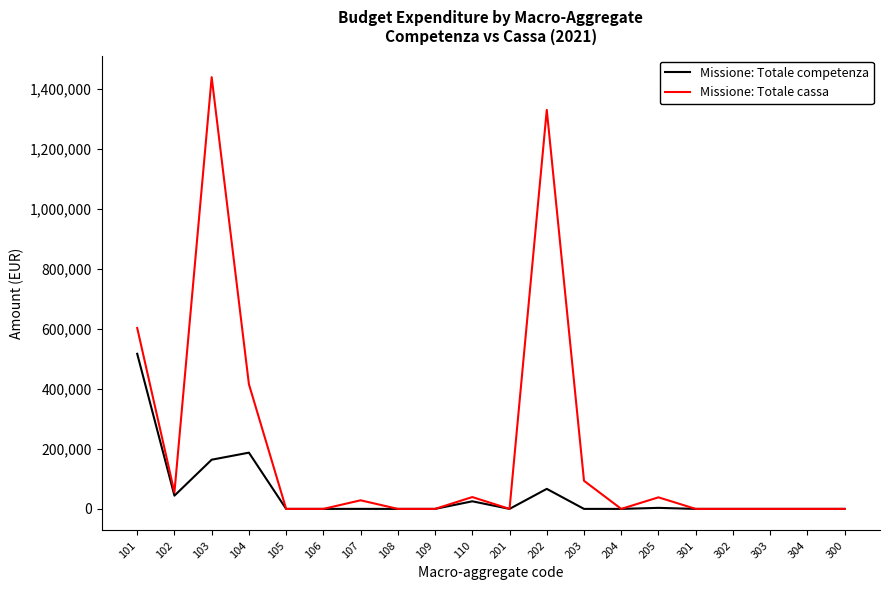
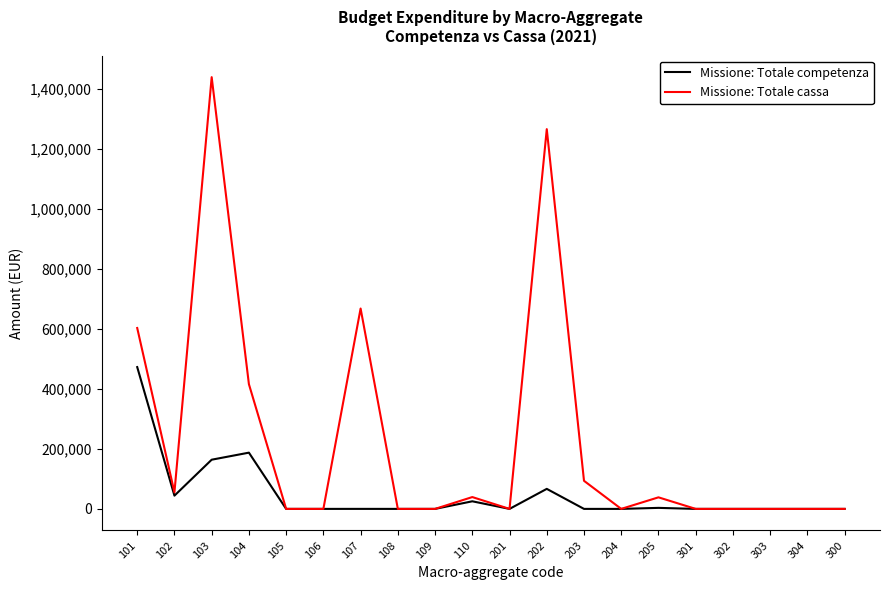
  {
    "Missione: Totale competenza": {
-     "101": "520,000",
+     "101": "470,000",
      "102": "40,000",
      "103": "160,000",
      "104": "190,000",
      "107": "0",
      "110": "30,000",
      "202": "70,000",
      "203": "0",
      "205": "0"
    },
    "Missione: Totale cassa": {
      "101": "600,000",
      "102": "60,000",
      "103": "1,440,000",
      "104": "420,000",
-     "107": "30,000",
+     "107": "670,000",
      "110": "40,000",
-     "202": "1,330,000",
+     "202": "1,260,000",
      "203": "90,000",
      "205": "40,000"
    }
  }
